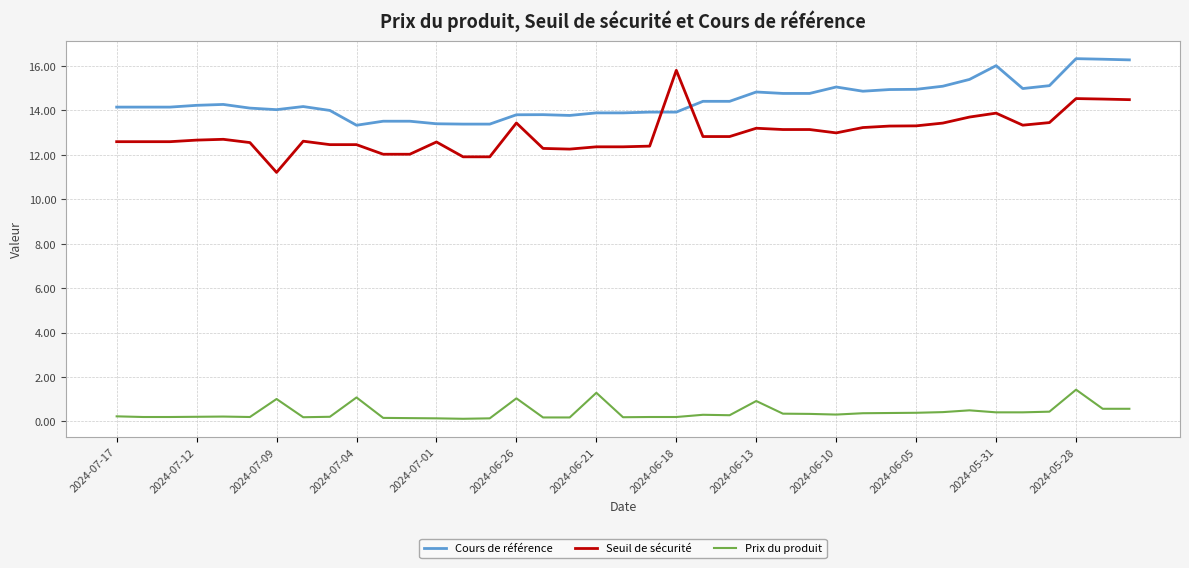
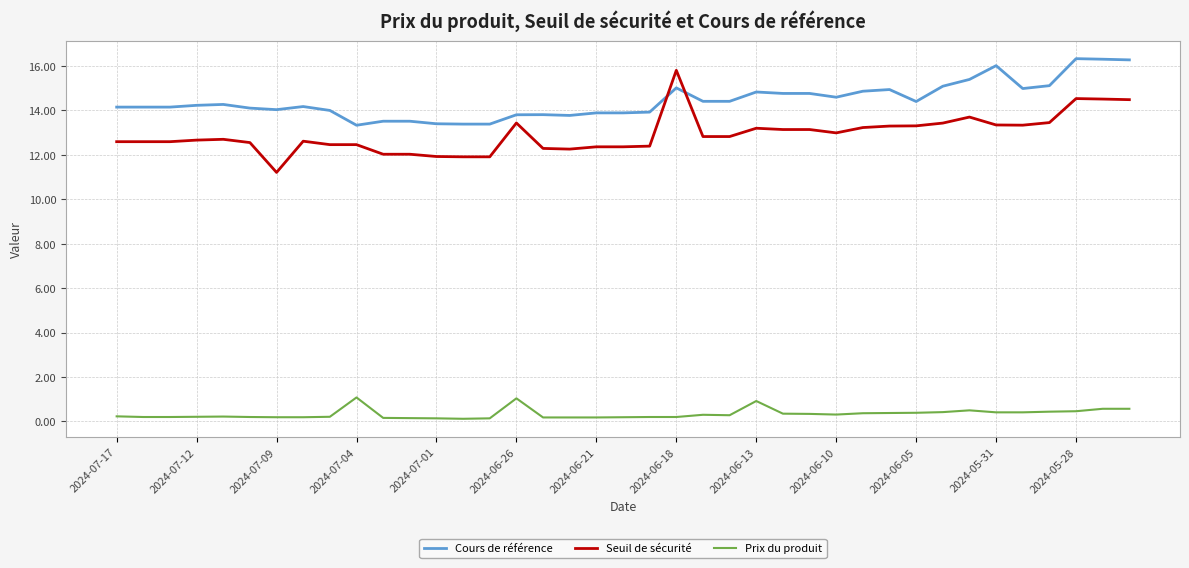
  {
    "Cours de référence": {
      "2024-07-17": 14.1,
      "2024-07-12": 14.2,
      "2024-07-09": 14.0,
      "2024-07-04": 13.3,
      "2024-07-01": 13.4,
      "2024-06-26": 13.8,
      "2024-06-21": 13.9,
-     "2024-06-18": 13.9,
+     "2024-06-18": 15.0,
      "2024-06-13": 14.8,
-     "2024-06-10": 15.1,
-     "2024-06-05": 14.9,
+     "2024-06-10": 14.6,
+     "2024-06-05": 14.4,
      "2024-05-31": 16.0,
      "2024-05-28": 16.3
    },
    "Seuil de sécurité": {
      "2024-07-17": 12.6,
      "2024-07-12": 12.7,
      "2024-07-09": 11.2,
      "2024-07-04": 12.5,
-     "2024-07-01": 12.6,
+     "2024-07-01": 11.9,
      "2024-06-26": 13.4,
      "2024-06-21": 12.4,
      "2024-06-18": 15.8,
      "2024-06-13": 13.2,
      "2024-06-10": 13.0,
      "2024-06-05": 13.3,
-     "2024-05-31": 13.9,
+     "2024-05-31": 13.3,
      "2024-05-28": 14.5
    },
    "Prix du produit": {
      "2024-07-17": 0.2,
      "2024-07-12": 0.2,
-     "2024-07-09": 1.0,
+     "2024-07-09": 0.2,
      "2024-07-04": 1.1,
      "2024-07-01": 0.1,
      "2024-06-26": 1.0,
-     "2024-06-21": 1.3,
+     "2024-06-21": 0.2,
      "2024-06-18": 0.2,
      "2024-06-13": 0.9,
      "2024-06-10": 0.3,
      "2024-06-05": 0.4,
      "2024-05-31": 0.4,
-     "2024-05-28": 1.4
+     "2024-05-28": 0.5
    }
  }
